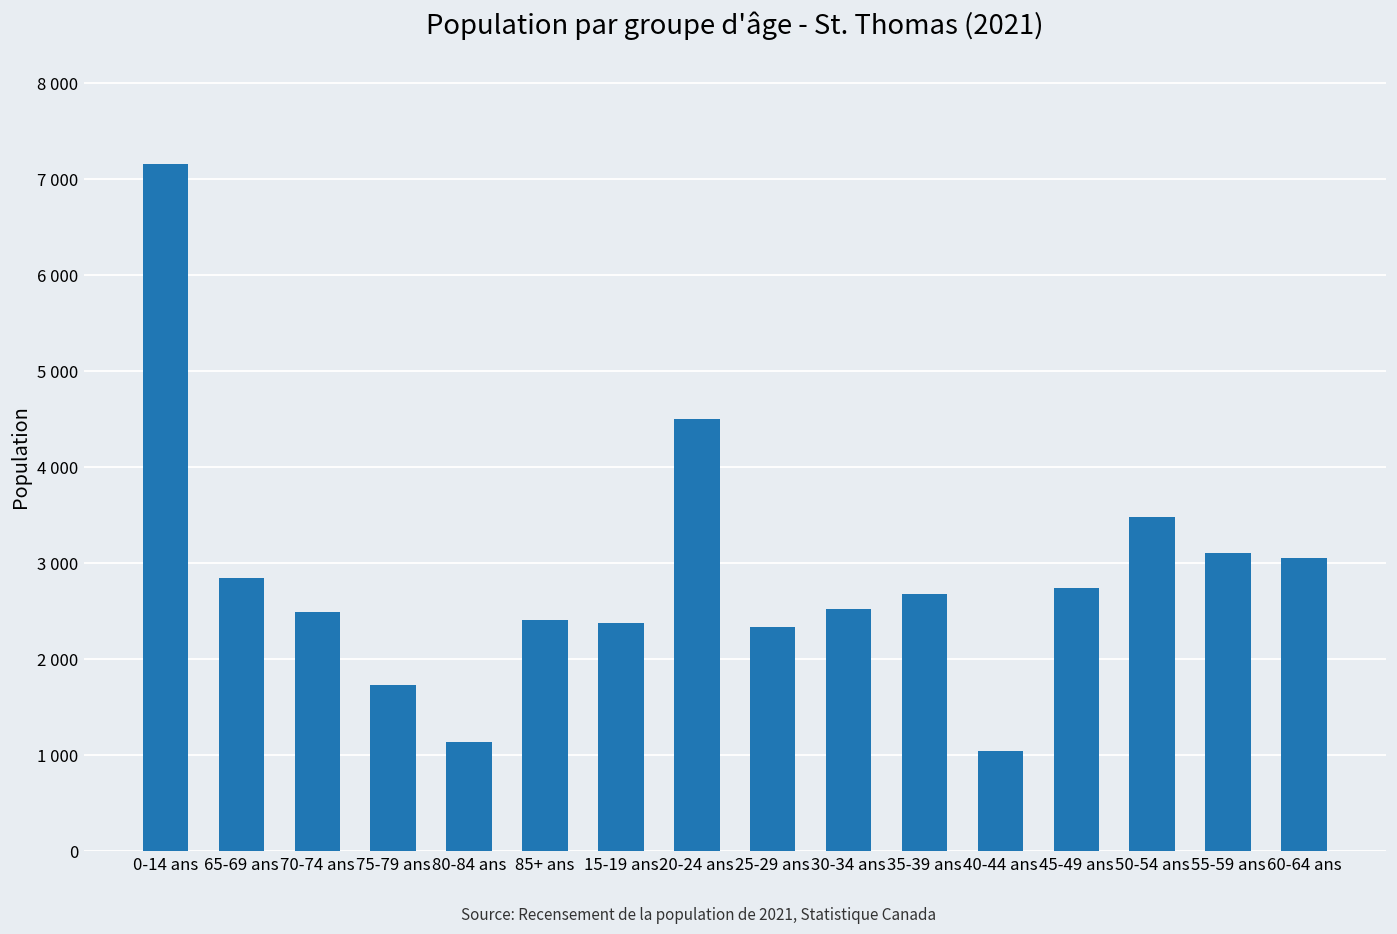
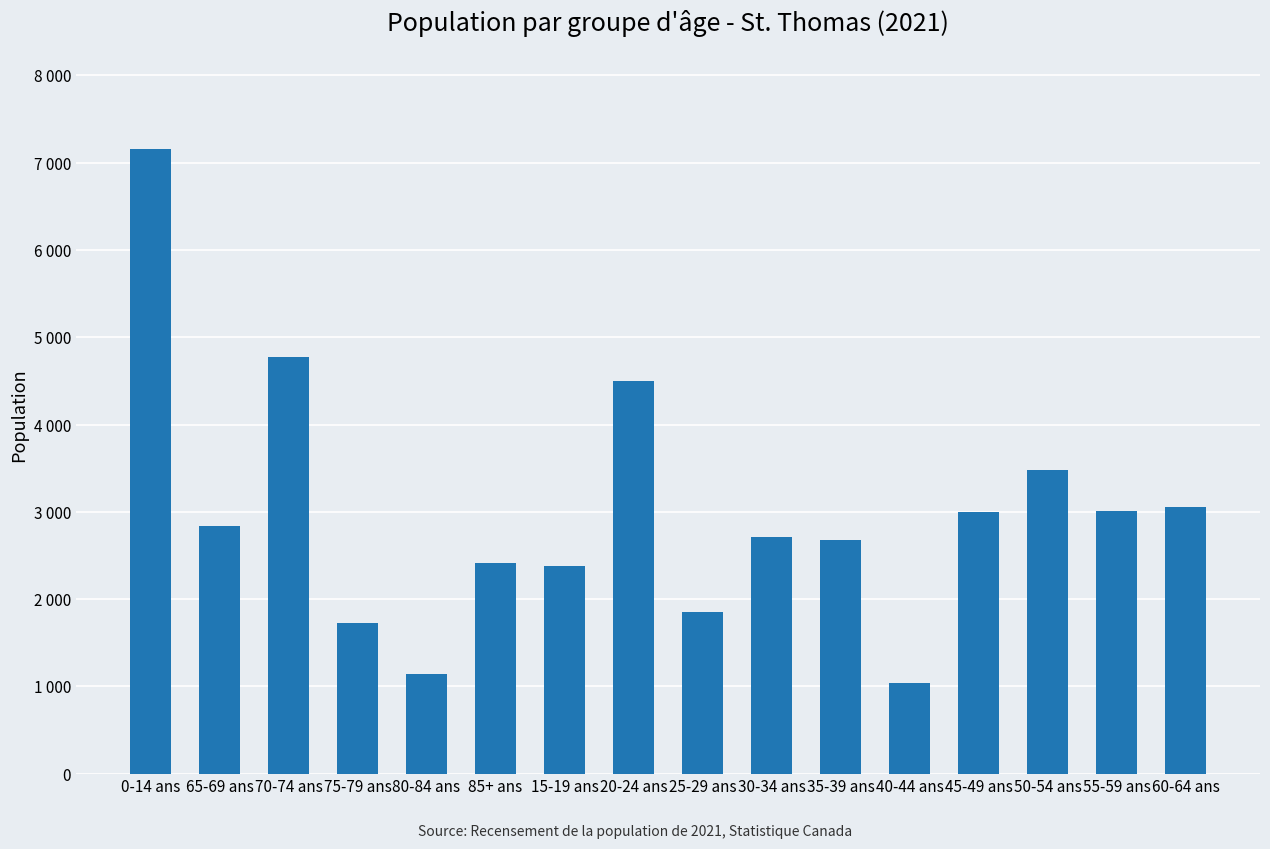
  {
    "0-14 ans": 7200,
    "65-69 ans": 2800,
-   "70-74 ans": 2500,
+   "70-74 ans": 4800,
    "75-79 ans": 1700,
    "80-84 ans": 1100,
    "85+ ans": 2400,
    "15-19 ans": 2400,
    "20-24 ans": 4500,
-   "25-29 ans": 2300,
-   "30-34 ans": 2500,
+   "25-29 ans": 1800,
+   "30-34 ans": 2700,
    "35-39 ans": 2700,
    "40-44 ans": 1000,
-   "45-49 ans": 2700,
+   "45-49 ans": 3000,
    "50-54 ans": 3500,
-   "55-59 ans": 3100,
+   "55-59 ans": 3000,
    "60-64 ans": 3100
  }
